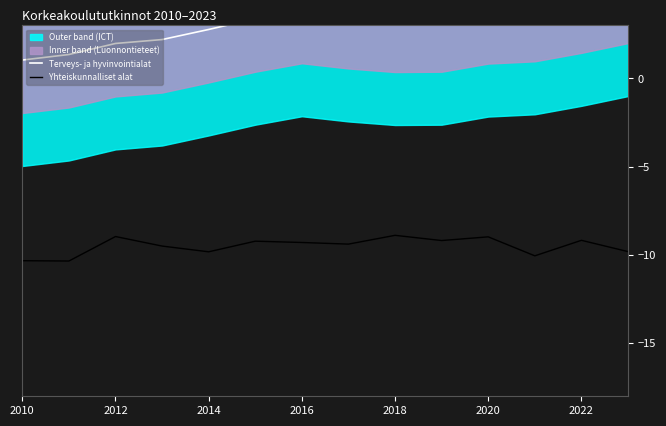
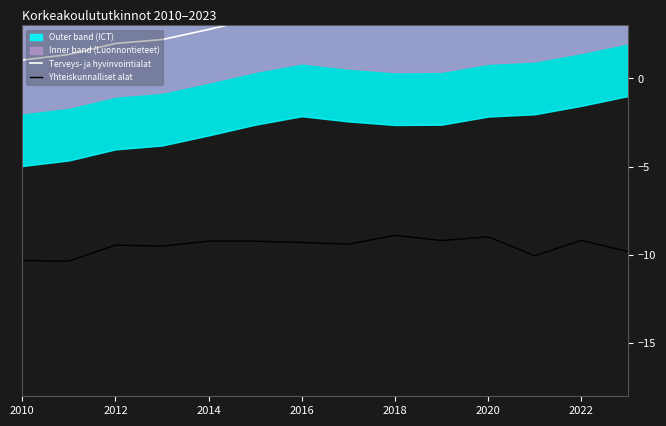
  {
    "Terveys- ja hyvinvointialat": {
      "2010": 1.0,
      "2014": 2.8
    },
    "Yhteiskunnalliset alat": {
      "2010": -10.3,
-     "2012": -9.0,
-     "2014": -9.8,
+     "2012": -9.4,
+     "2014": -9.2,
      "2016": -9.3,
      "2018": -8.9,
      "2020": -9.0,
      "2022": -9.2
    }
  }
